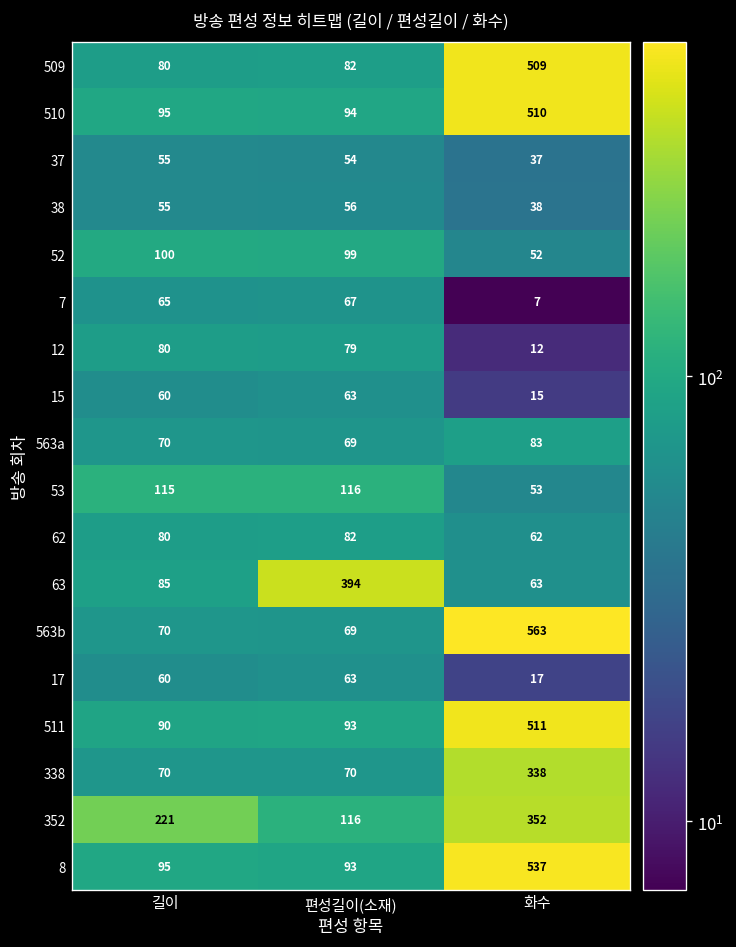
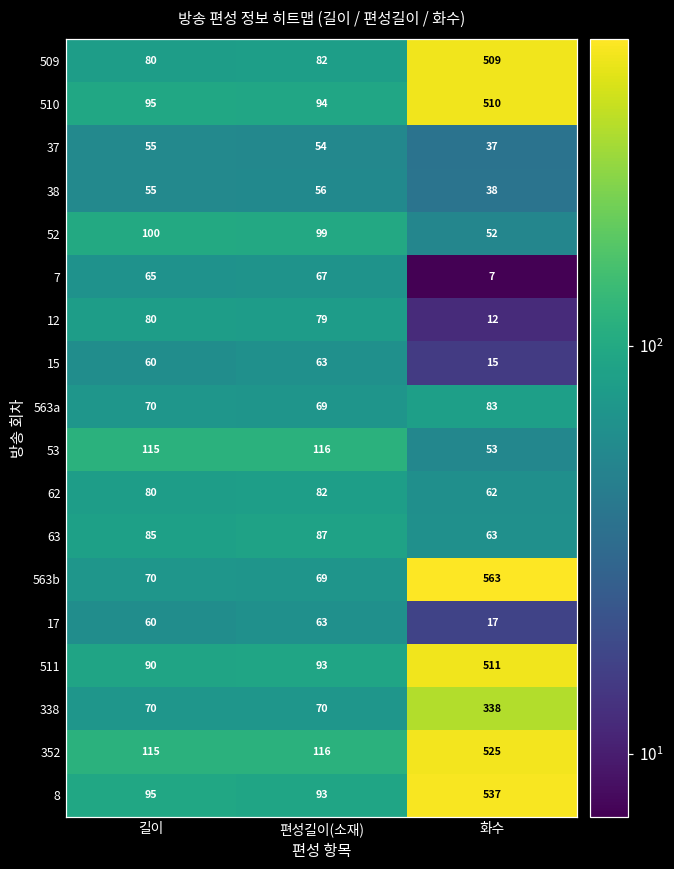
  {
    "509": {
      "길이": 80,
      "편성길이(소재)": 82,
      "화수": 509
    },
    "510": {
      "길이": 95,
      "편성길이(소재)": 94,
      "화수": 510
    },
    "37": {
      "길이": 55,
      "편성길이(소재)": 54,
      "화수": 37
    },
    "38": {
      "길이": 55,
      "편성길이(소재)": 56,
      "화수": 38
    },
    "52": {
      "길이": 100,
      "편성길이(소재)": 99,
      "화수": 52
    },
    "7": {
      "길이": 65,
      "편성길이(소재)": 67,
      "화수": 7
    },
    "12": {
      "길이": 80,
      "편성길이(소재)": 79,
      "화수": 12
    },
    "15": {
      "길이": 60,
      "편성길이(소재)": 63,
      "화수": 15
    },
    "563a": {
      "길이": 70,
      "편성길이(소재)": 69,
      "화수": 83
    },
    "53": {
      "길이": 115,
      "편성길이(소재)": 116,
      "화수": 53
    },
    "62": {
      "길이": 80,
      "편성길이(소재)": 82,
      "화수": 62
    },
    "63": {
      "길이": 85,
-     "편성길이(소재)": 394,
+     "편성길이(소재)": 87,
      "화수": 63
    },
    "563b": {
      "길이": 70,
      "편성길이(소재)": 69,
      "화수": 563
    },
    "17": {
      "길이": 60,
      "편성길이(소재)": 63,
      "화수": 17
    },
    "511": {
      "길이": 90,
      "편성길이(소재)": 93,
      "화수": 511
    },
    "338": {
      "길이": 70,
      "편성길이(소재)": 70,
      "화수": 338
    },
    "352": {
-     "길이": 221,
+     "길이": 115,
      "편성길이(소재)": 116,
-     "화수": 352
+     "화수": 525
    },
    "8": {
      "길이": 95,
      "편성길이(소재)": 93,
      "화수": 537
    }
  }
